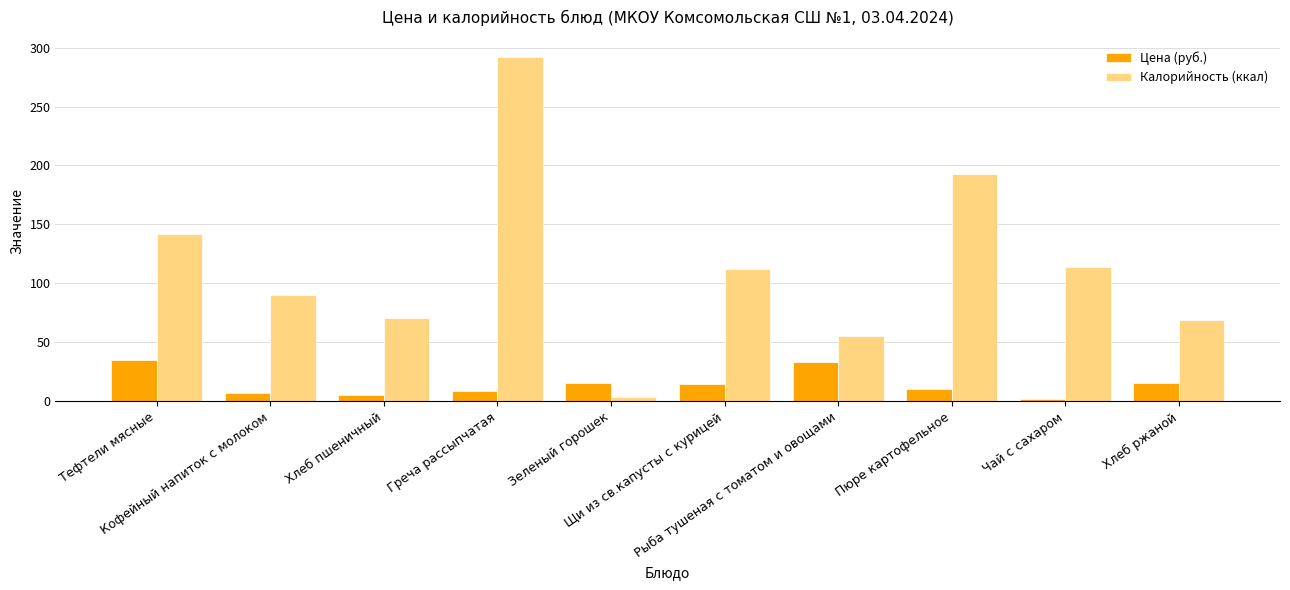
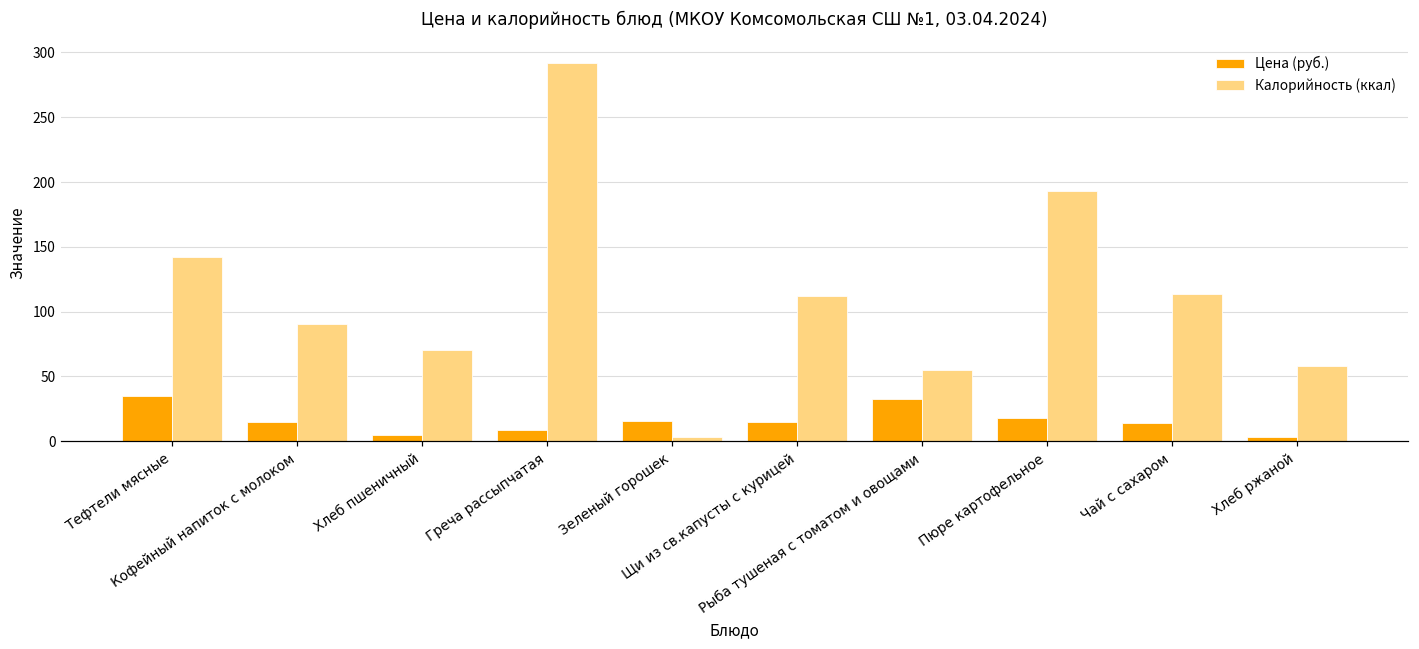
  {
    "Цена (руб.)": {
      "Тефтели мясные": 35,
-     "Кофейный напиток с молоком": 7,
+     "Кофейный напиток с молоком": 15,
      "Хлеб пшеничный": 5,
      "Греча рассыпчатая": 8,
      "Зеленый горошек": 16,
      "Щи из св.капусты с курицей": 15,
      "Рыба тушеная с томатом и овощами": 33,
-     "Пюре картофельное": 10,
-     "Чай с сахаром": 2,
-     "Хлеб ржаной": 16
+     "Пюре картофельное": 18,
+     "Чай с сахаром": 14,
+     "Хлеб ржаной": 4
    },
    "Калорийность (ккал)": {
      "Тефтели мясные": 142,
      "Кофейный напиток с молоком": 91,
      "Хлеб пшеничный": 71,
      "Греча рассыпчатая": 292,
      "Зеленый горошек": 4,
      "Щи из св.капусты с курицей": 112,
      "Рыба тушеная с томатом и овощами": 55,
      "Пюре картофельное": 193,
      "Чай с сахаром": 114,
-     "Хлеб ржаной": 69
+     "Хлеб ржаной": 58
    }
  }
